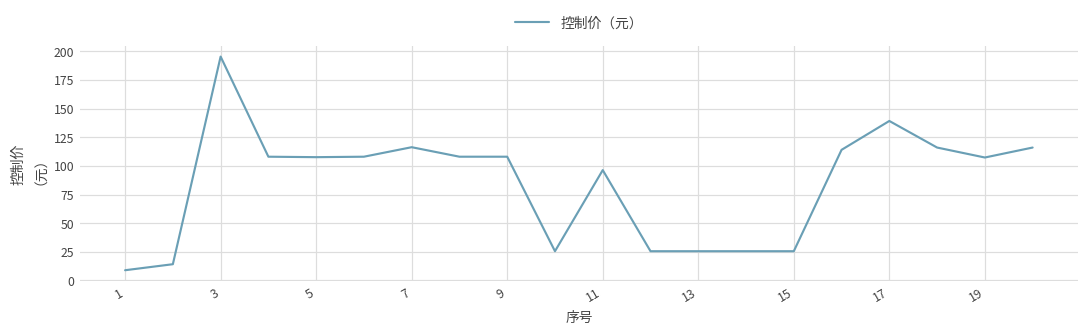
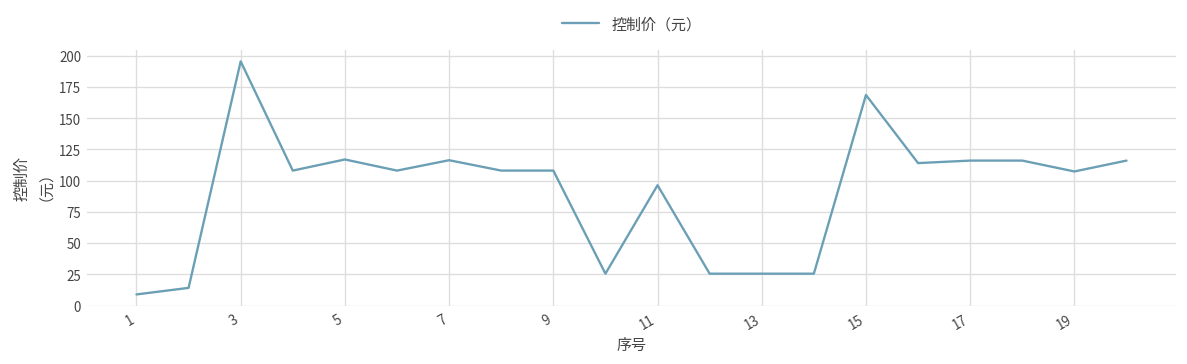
  {
    "1": 9,
    "3": 195,
-   "5": 108,
+   "5": 117,
    "7": 116,
    "9": 108,
    "11": 96,
    "13": 26,
-   "15": 26,
-   "17": 139,
+   "15": 169,
+   "17": 116,
    "19": 107
  }
